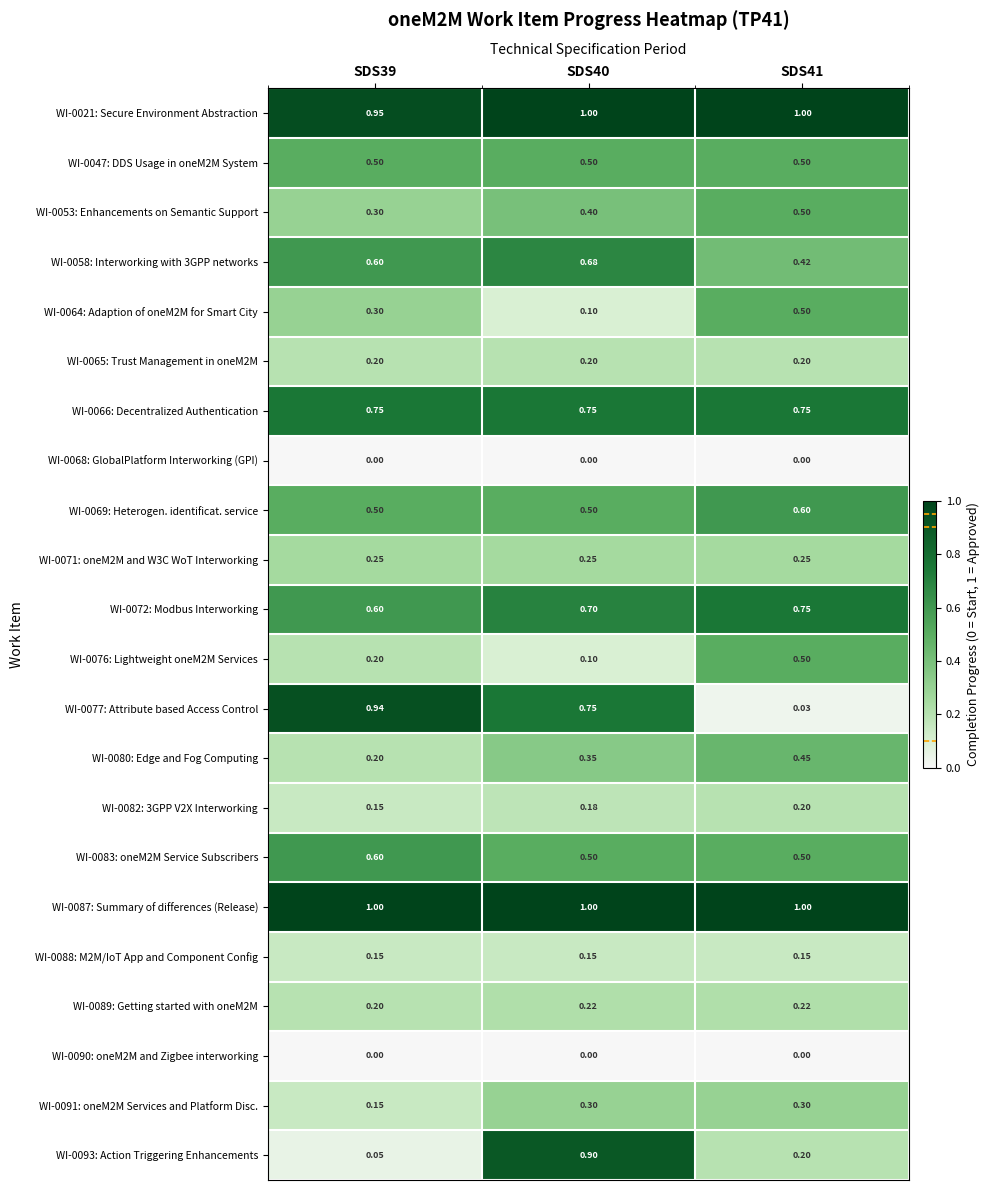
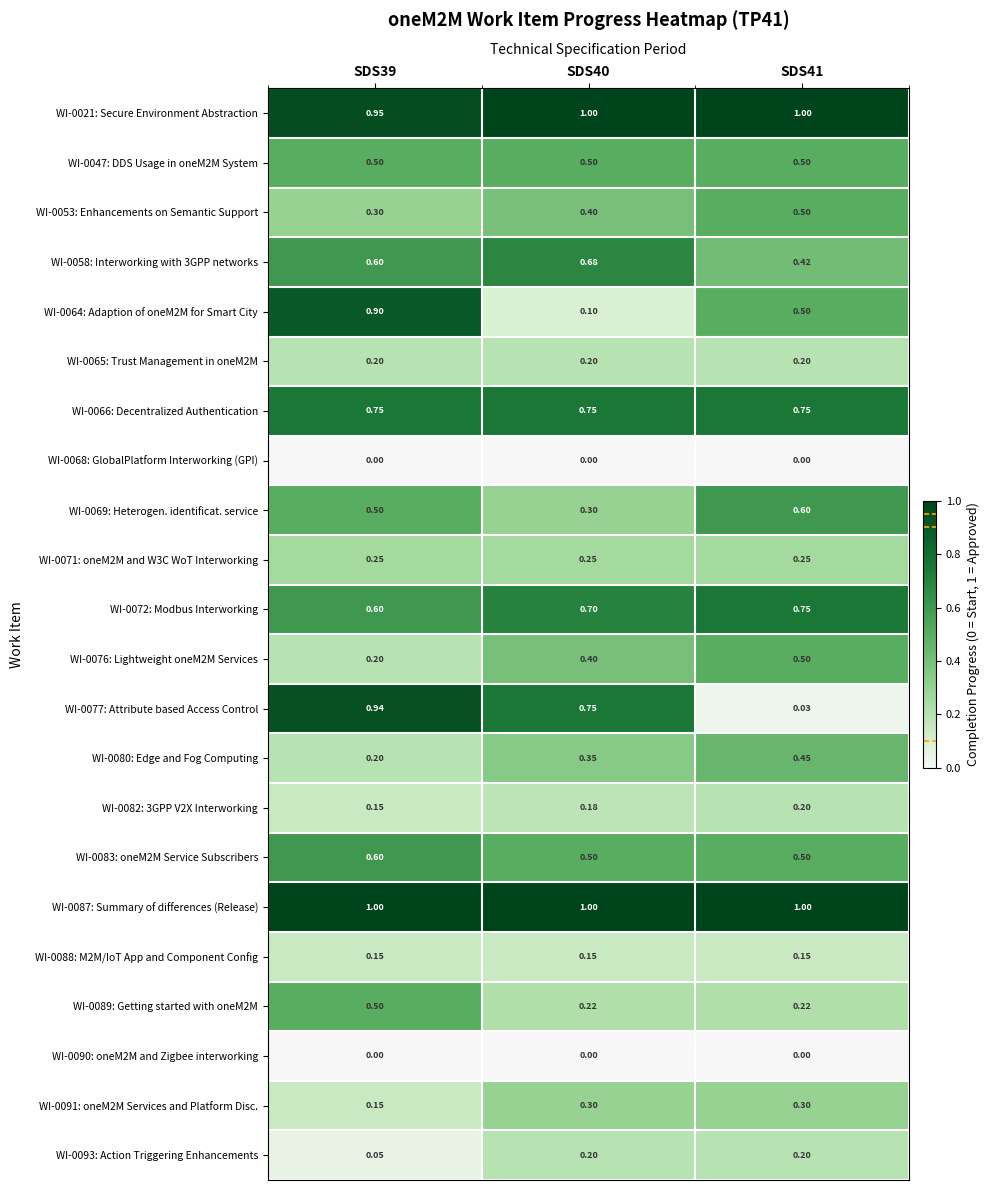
  {
    "WI-0021: Secure Environment Abstraction": {
      "SDS39": 0.95,
      "SDS40": 1.00,
      "SDS41": 1.00
    },
    "WI-0047: DDS Usage in oneM2M System": {
      "SDS39": 0.50,
      "SDS40": 0.50,
      "SDS41": 0.50
    },
    "WI-0053: Enhancements on Semantic Support": {
      "SDS39": 0.30,
      "SDS40": 0.40,
      "SDS41": 0.50
    },
    "WI-0058: Interworking with 3GPP networks": {
      "SDS39": 0.60,
      "SDS40": 0.68,
      "SDS41": 0.42
    },
    "WI-0064: Adaption of oneM2M for Smart City": {
-     "SDS39": 0.30,
+     "SDS39": 0.90,
      "SDS40": 0.10,
      "SDS41": 0.50
    },
    "WI-0065: Trust Management in oneM2M": {
      "SDS39": 0.20,
      "SDS40": 0.20,
      "SDS41": 0.20
    },
    "WI-0066: Decentralized Authentication": {
      "SDS39": 0.75,
      "SDS40": 0.75,
      "SDS41": 0.75
    },
    "WI-0068: GlobalPlatform Interworking (GPI)": {
      "SDS39": 0.00,
      "SDS40": 0.00,
      "SDS41": 0.00
    },
    "WI-0069: Heterogen. identificat. service": {
      "SDS39": 0.50,
-     "SDS40": 0.50,
+     "SDS40": 0.30,
      "SDS41": 0.60
    },
    "WI-0071: oneM2M and W3C WoT Interworking": {
      "SDS39": 0.25,
      "SDS40": 0.25,
      "SDS41": 0.25
    },
    "WI-0072: Modbus Interworking": {
      "SDS39": 0.60,
      "SDS40": 0.70,
      "SDS41": 0.75
    },
    "WI-0076: Lightweight oneM2M Services": {
      "SDS39": 0.20,
-     "SDS40": 0.10,
+     "SDS40": 0.40,
      "SDS41": 0.50
    },
    "WI-0077: Attribute based Access Control": {
      "SDS39": 0.94,
      "SDS40": 0.75,
      "SDS41": 0.03
    },
    "WI-0080: Edge and Fog Computing": {
      "SDS39": 0.20,
      "SDS40": 0.35,
      "SDS41": 0.45
    },
    "WI-0082: 3GPP V2X Interworking": {
      "SDS39": 0.15,
      "SDS40": 0.18,
      "SDS41": 0.20
    },
    "WI-0083: oneM2M Service Subscribers": {
      "SDS39": 0.60,
      "SDS40": 0.50,
      "SDS41": 0.50
    },
    "WI-0087: Summary of differences (Release)": {
      "SDS39": 1.00,
      "SDS40": 1.00,
      "SDS41": 1.00
    },
    "WI-0088: M2M/IoT App and Component Config": {
      "SDS39": 0.15,
      "SDS40": 0.15,
      "SDS41": 0.15
    },
    "WI-0089: Getting started with oneM2M": {
-     "SDS39": 0.20,
+     "SDS39": 0.50,
      "SDS40": 0.22,
      "SDS41": 0.22
    },
    "WI-0090: oneM2M and Zigbee interworking": {
      "SDS39": 0.00,
      "SDS40": 0.00,
      "SDS41": 0.00
    },
    "WI-0091: oneM2M Services and Platform Disc.": {
      "SDS39": 0.15,
      "SDS40": 0.30,
      "SDS41": 0.30
    },
    "WI-0093: Action Triggering Enhancements": {
      "SDS39": 0.05,
-     "SDS40": 0.90,
+     "SDS40": 0.20,
      "SDS41": 0.20
    }
  }
